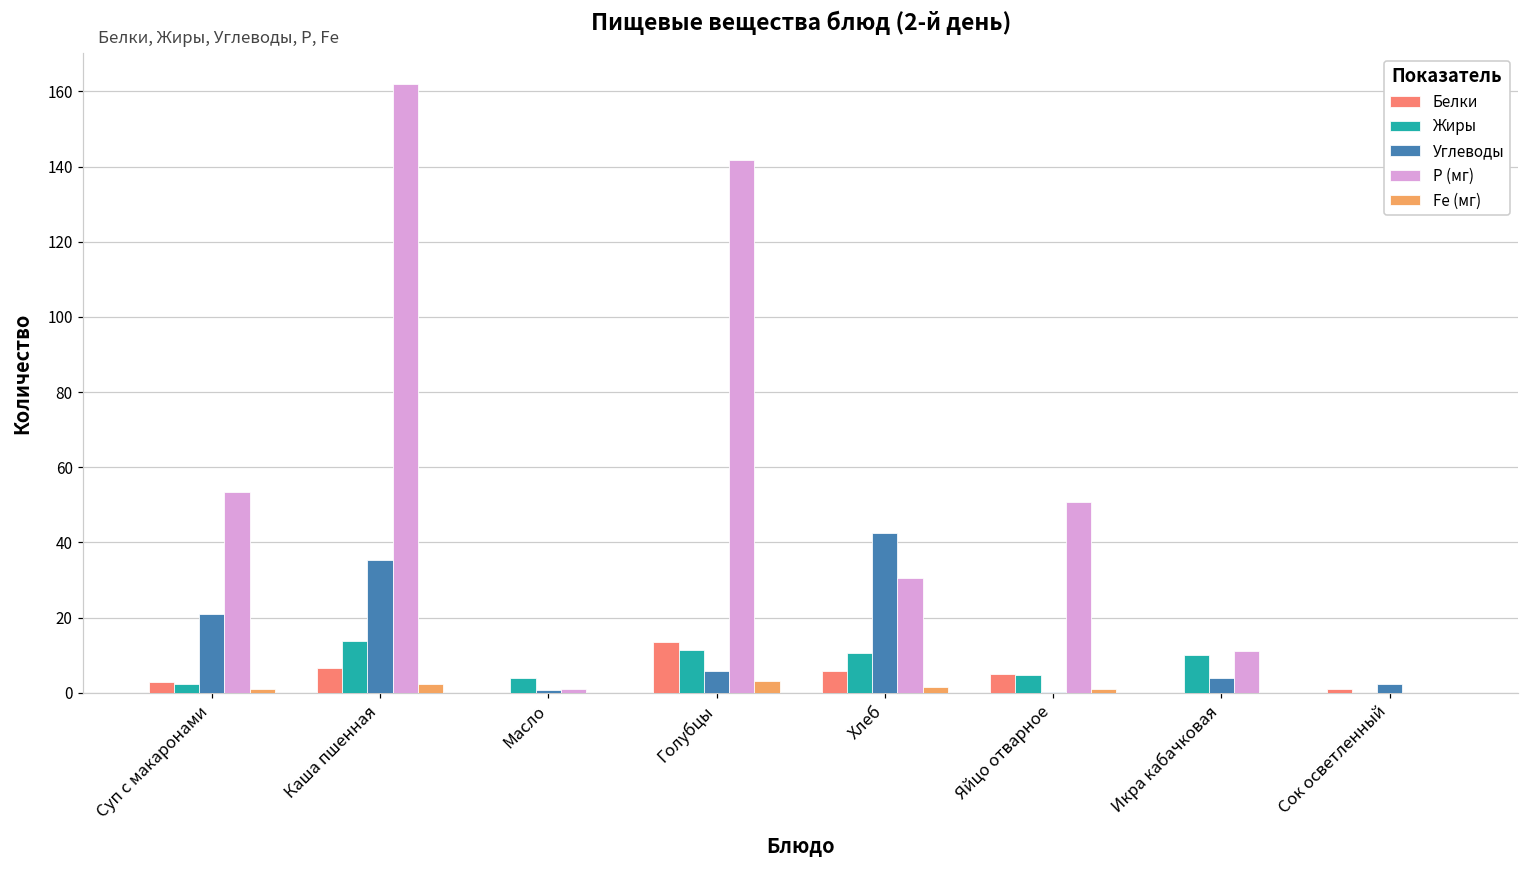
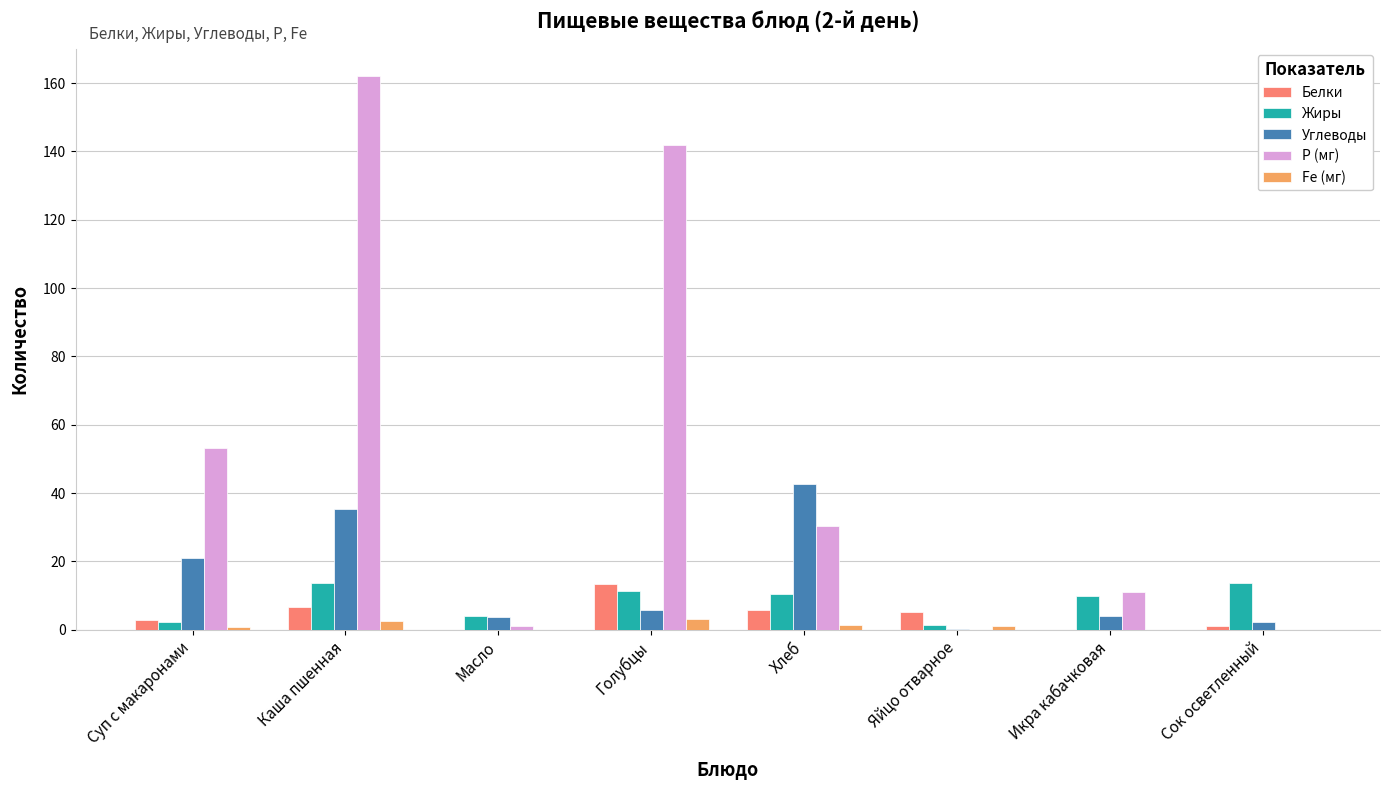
  {
    "Жиры": {
      "Суп с макаронами": 2,
      "Каша пшенная": 14,
      "Масло": 4,
      "Голубцы": 11,
      "Хлеб": 11,
-     "Яйцо отварное": 5,
+     "Яйцо отварное": 2,
      "Икра кабачковая": 10,
-     "Сок осветленный": 0
+     "Сок осветленный": 14
    },
    "Углеводы": {
      "Суп с макаронами": 21,
      "Каша пшенная": 35,
-     "Масло": 1,
+     "Масло": 4,
      "Голубцы": 6,
      "Хлеб": 43,
      "Икра кабачковая": 4,
      "Сок осветленный": 2
    },
    "Р (мг)": {
      "Суп с макаронами": 53,
      "Каша пшенная": 162,
      "Масло": 1,
      "Голубцы": 142,
      "Хлеб": 31,
-     "Яйцо отварное": 51,
+     "Яйцо отварное": 0,
      "Икра кабачковая": 11,
      "Сок осветленный": 0
    }
  }
